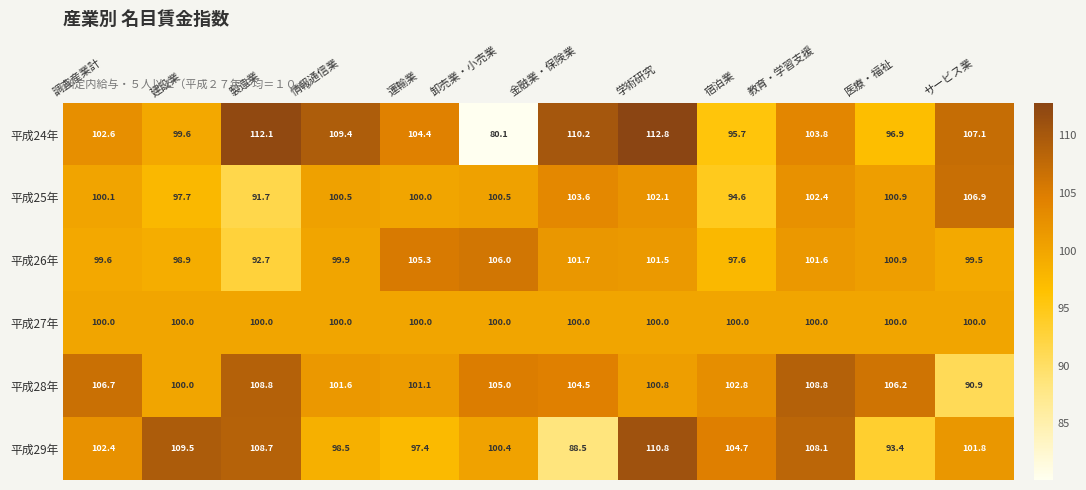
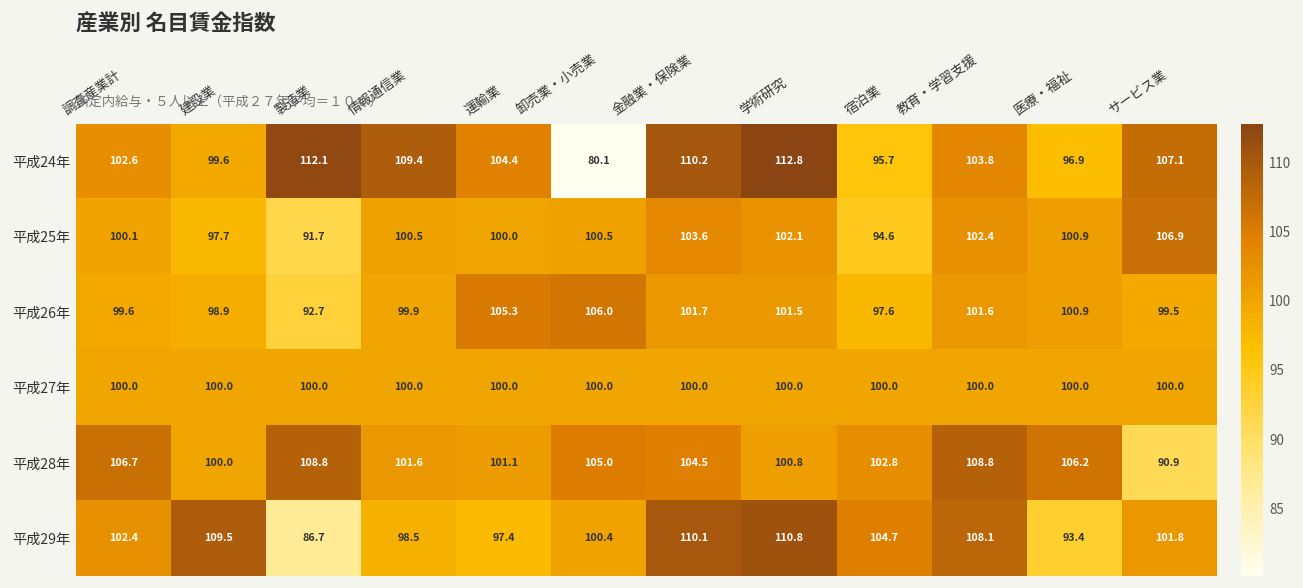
  {
    "平成24年": {
      "調査産業計": 102.6,
      "建設業": 99.6,
      "製造業": 112.1,
      "情報通信業": 109.4,
      "運輸業": 104.4,
      "卸売業・小売業": 80.1,
      "金融業・保険業": 110.2,
      "学術研究": 112.8,
      "宿泊業": 95.7,
      "教育・学習支援": 103.8,
      "医療・福祉": 96.9,
      "サービス業": 107.1
    },
    "平成25年": {
      "調査産業計": 100.1,
      "建設業": 97.7,
      "製造業": 91.7,
      "情報通信業": 100.5,
      "運輸業": 100.0,
      "卸売業・小売業": 100.5,
      "金融業・保険業": 103.6,
      "学術研究": 102.1,
      "宿泊業": 94.6,
      "教育・学習支援": 102.4,
      "医療・福祉": 100.9,
      "サービス業": 106.9
    },
    "平成26年": {
      "調査産業計": 99.6,
      "建設業": 98.9,
      "製造業": 92.7,
      "情報通信業": 99.9,
      "運輸業": 105.3,
      "卸売業・小売業": 106.0,
      "金融業・保険業": 101.7,
      "学術研究": 101.5,
      "宿泊業": 97.6,
      "教育・学習支援": 101.6,
      "医療・福祉": 100.9,
      "サービス業": 99.5
    },
    "平成27年": {
      "調査産業計": 100.0,
      "建設業": 100.0,
      "製造業": 100.0,
      "情報通信業": 100.0,
      "運輸業": 100.0,
      "卸売業・小売業": 100.0,
      "金融業・保険業": 100.0,
      "学術研究": 100.0,
      "宿泊業": 100.0,
      "教育・学習支援": 100.0,
      "医療・福祉": 100.0,
      "サービス業": 100.0
    },
    "平成28年": {
      "調査産業計": 106.7,
      "建設業": 100.0,
      "製造業": 108.8,
      "情報通信業": 101.6,
      "運輸業": 101.1,
      "卸売業・小売業": 105.0,
      "金融業・保険業": 104.5,
      "学術研究": 100.8,
      "宿泊業": 102.8,
      "教育・学習支援": 108.8,
      "医療・福祉": 106.2,
      "サービス業": 90.9
    },
    "平成29年": {
      "調査産業計": 102.4,
      "建設業": 109.5,
-     "製造業": 108.7,
+     "製造業": 86.7,
      "情報通信業": 98.5,
      "運輸業": 97.4,
      "卸売業・小売業": 100.4,
-     "金融業・保険業": 88.5,
+     "金融業・保険業": 110.1,
      "学術研究": 110.8,
      "宿泊業": 104.7,
      "教育・学習支援": 108.1,
      "医療・福祉": 93.4,
      "サービス業": 101.8
    }
  }
